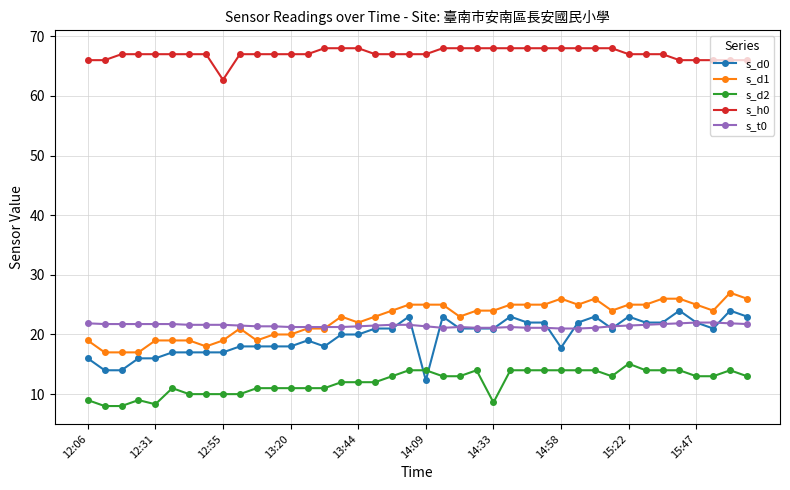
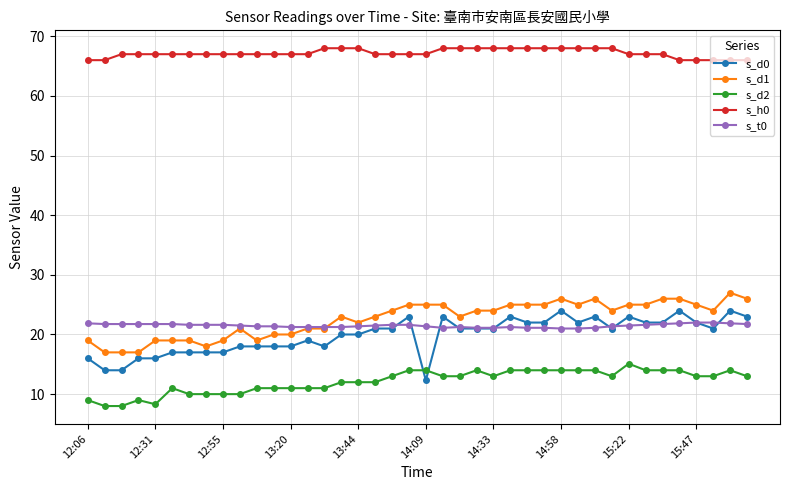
  {
    "s_d0": {
      "12:06": 16,
      "12:31": 16,
      "12:55": 17,
      "13:20": 18,
      "13:44": 20,
      "14:09": 12,
-     "14:58": 18,
+     "14:58": 24,
      "15:22": 23
    },
    "s_d1": {
      "12:06": 19,
      "12:31": 19,
      "12:55": 19,
      "13:20": 20,
      "13:44": 22,
      "14:09": 25,
      "14:33": 24,
      "14:58": 26,
      "15:22": 25,
      "15:47": 25
    },
    "s_d2": {
      "12:06": 9,
      "12:31": 8,
      "12:55": 10,
      "13:20": 11,
      "13:44": 12,
      "14:09": 14,
-     "14:33": 9,
+     "14:33": 13,
      "14:58": 14,
      "15:22": 15,
      "15:47": 13
    },
    "s_h0": {
      "12:06": 66,
      "12:31": 67,
-     "12:55": 63,
+     "12:55": 67,
      "13:20": 67,
      "13:44": 68,
      "14:09": 67,
      "14:33": 68,
      "14:58": 68,
      "15:22": 67,
      "15:47": 66
    },
    "s_t0": {
      "12:06": 22,
      "12:31": 22,
      "12:55": 22,
      "13:20": 21,
      "13:44": 21,
      "14:09": 21,
      "14:58": 21,
      "15:22": 22
    }
  }
